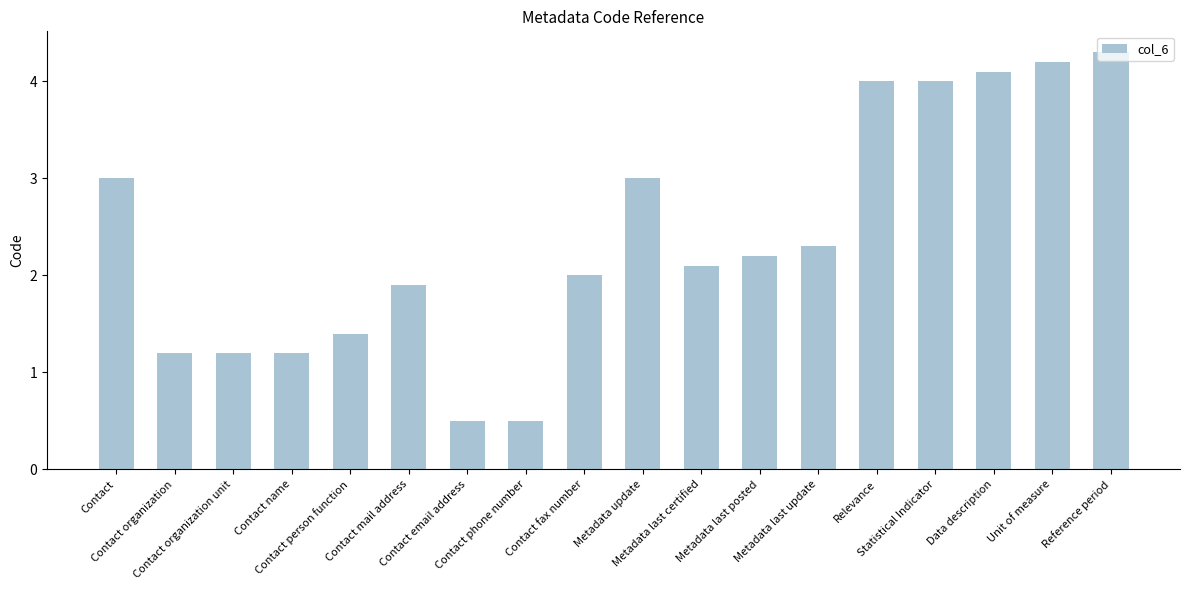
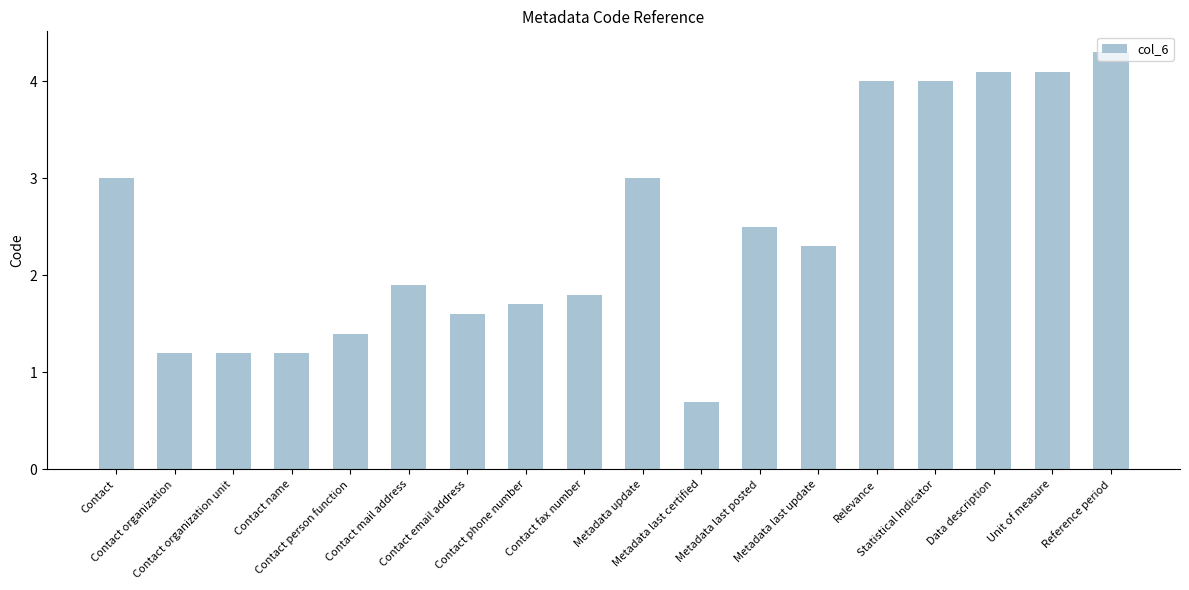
  {
    "Contact": 3.0,
    "Contact organization": 1.2,
    "Contact organization unit": 1.2,
    "Contact name": 1.2,
    "Contact person function": 1.4,
    "Contact mail address": 1.9,
-   "Contact email address": 0.5,
-   "Contact phone number": 0.5,
-   "Contact fax number": 2.0,
+   "Contact email address": 1.6,
+   "Contact phone number": 1.7,
+   "Contact fax number": 1.8,
    "Metadata update": 3.0,
-   "Metadata last certified": 2.1,
-   "Metadata last posted": 2.2,
+   "Metadata last certified": 0.7,
+   "Metadata last posted": 2.5,
    "Metadata last update": 2.3,
    "Relevance": 4.0,
    "Statistical Indicator": 4.0,
    "Data description": 4.1,
-   "Unit of measure": 4.2
+   "Unit of measure": 4.1
  }
